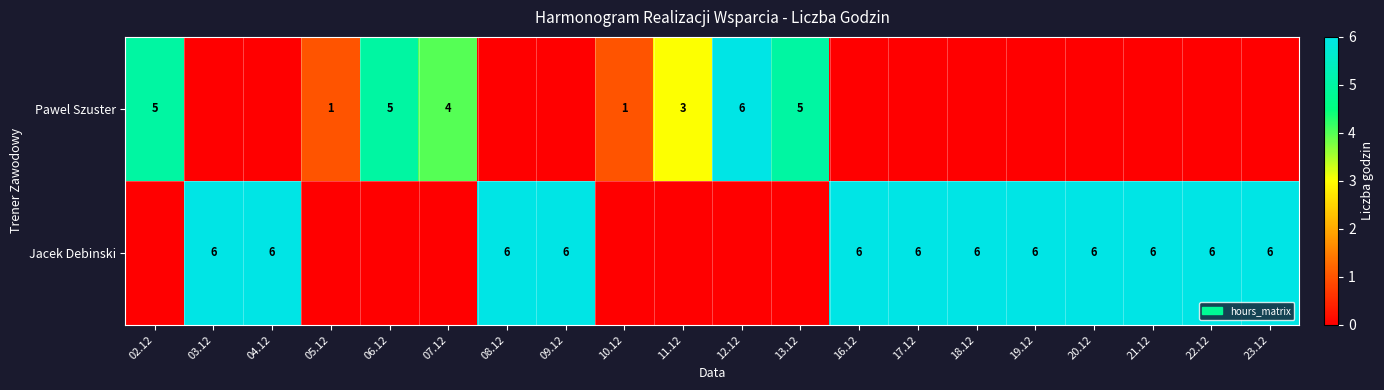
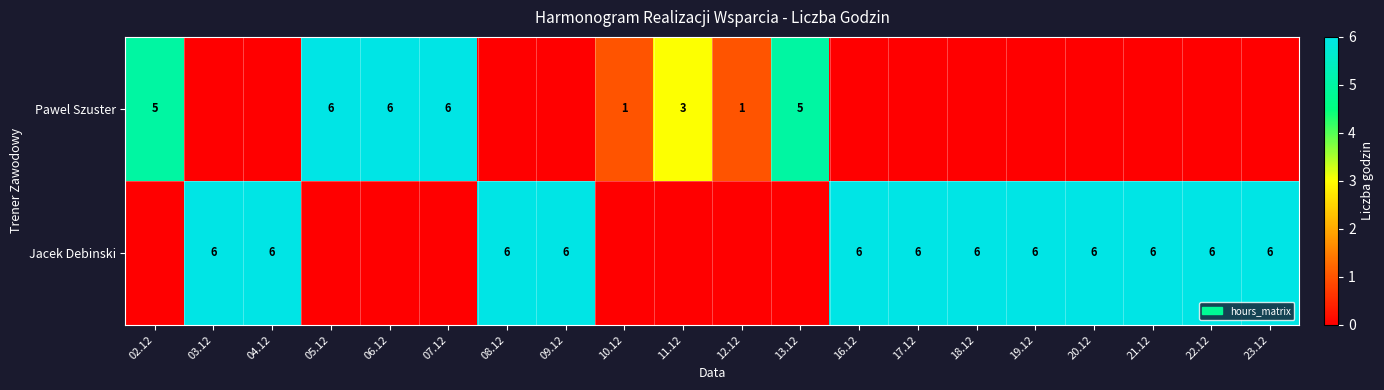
  {
    "Pawel Szuster": {
      "02.12": 5,
-     "05.12": 1,
-     "06.12": 5,
-     "07.12": 4,
+     "05.12": 6,
+     "06.12": 6,
+     "07.12": 6,
      "10.12": 1,
      "11.12": 3,
-     "12.12": 6,
+     "12.12": 1,
      "13.12": 5
    },
    "Jacek Debinski": {
      "03.12": 6,
      "04.12": 6,
      "08.12": 6,
      "09.12": 6,
      "16.12": 6,
      "17.12": 6,
      "18.12": 6,
      "19.12": 6,
      "20.12": 6,
      "21.12": 6,
      "22.12": 6,
      "23.12": 6
    }
  }
